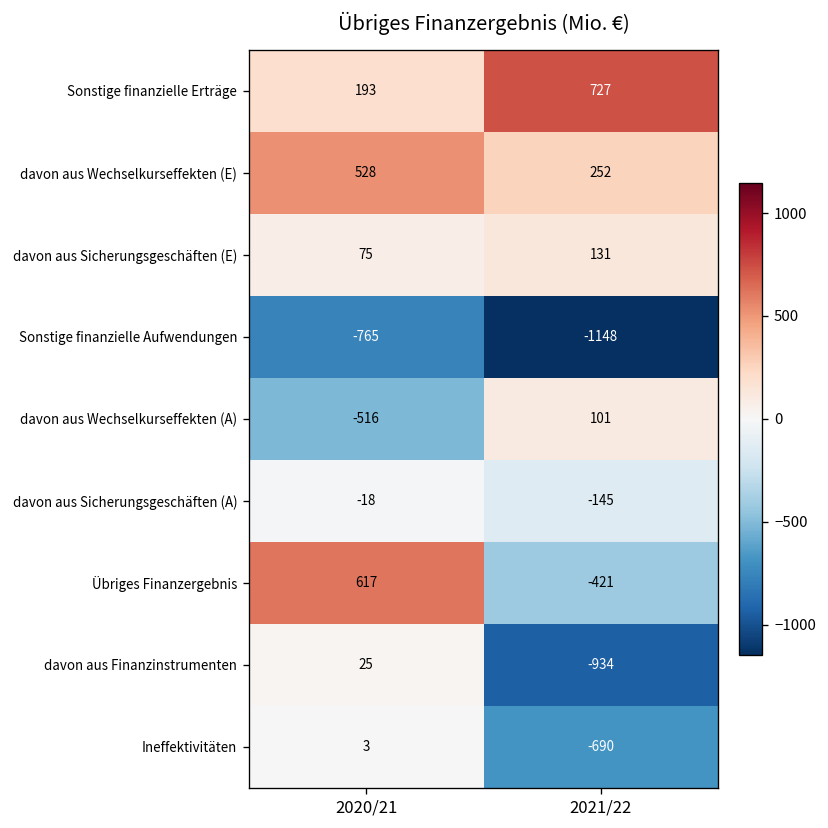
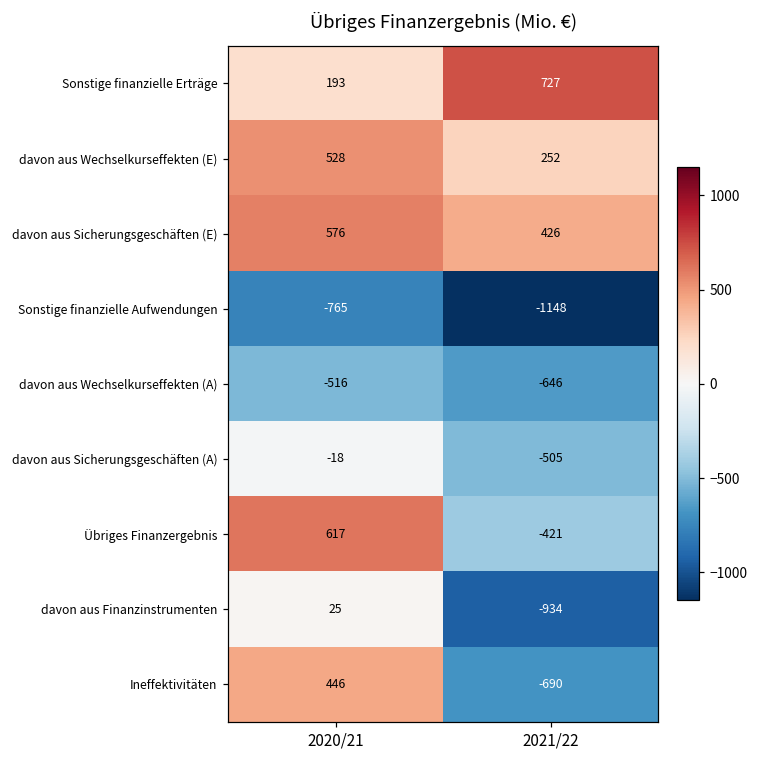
  {
    "Sonstige finanzielle Erträge": {
      "2020/21": 193,
      "2021/22": 727
    },
    "davon aus Wechselkurseffekten (E)": {
      "2020/21": 528,
      "2021/22": 252
    },
    "davon aus Sicherungsgeschäften (E)": {
-     "2020/21": 75,
-     "2021/22": 131
+     "2020/21": 576,
+     "2021/22": 426
    },
    "Sonstige finanzielle Aufwendungen": {
      "2020/21": -765,
      "2021/22": -1148
    },
    "davon aus Wechselkurseffekten (A)": {
      "2020/21": -516,
-     "2021/22": 101
+     "2021/22": -646
    },
    "davon aus Sicherungsgeschäften (A)": {
      "2020/21": -18,
-     "2021/22": -145
+     "2021/22": -505
    },
    "Übriges Finanzergebnis": {
      "2020/21": 617,
      "2021/22": -421
    },
    "davon aus Finanzinstrumenten": {
      "2020/21": 25,
      "2021/22": -934
    },
    "Ineffektivitäten": {
-     "2020/21": 3,
+     "2020/21": 446,
      "2021/22": -690
    }
  }
